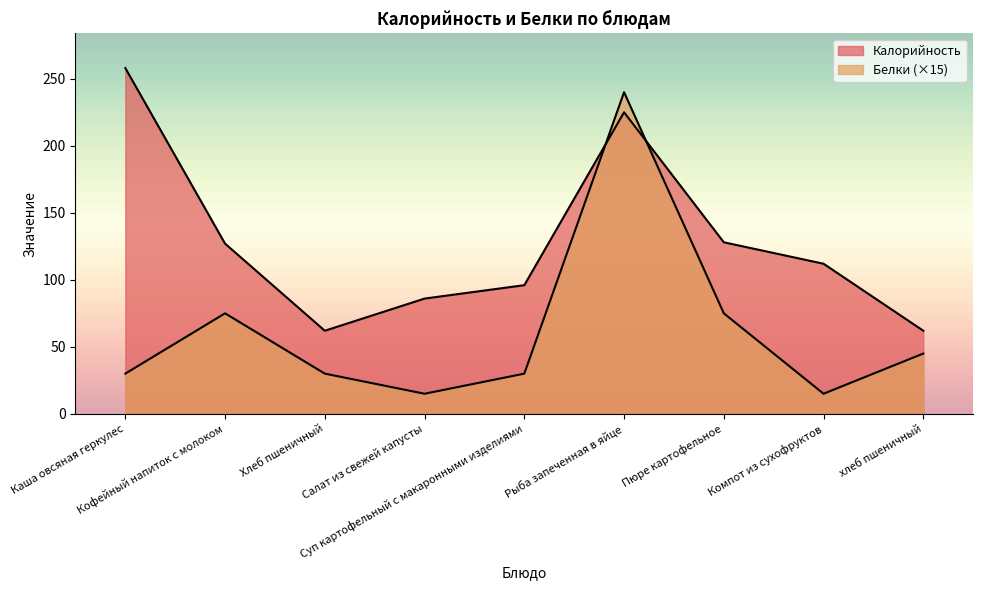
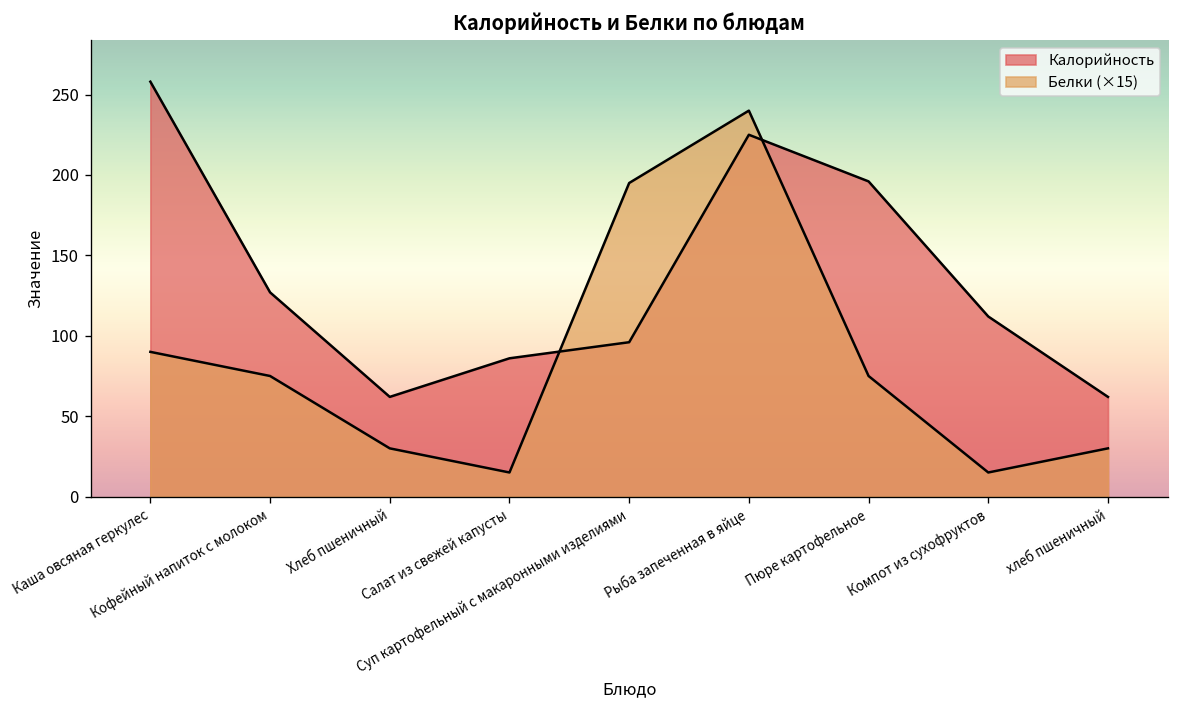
  {
    "Калорийность": {
      "Каша овсяная геркулес": 258,
      "Кофейный напиток с молоком": 127,
      "Хлеб пшеничный": 62,
      "Салат из свежей капусты": 86,
      "Суп картофельный с макаронными изделиями": 96,
      "Рыба запеченная в яйце": 225,
-     "Пюре картофельное": 128,
+     "Пюре картофельное": 196,
      "Компот из сухофруктов": 112,
      "хлеб пшеничный": 62
    },
    "Белки (×15)": {
-     "Каша овсяная геркулес": 30,
+     "Каша овсяная геркулес": 90,
      "Кофейный напиток с молоком": 75,
      "Хлеб пшеничный": 30,
      "Салат из свежей капусты": 15,
-     "Суп картофельный с макаронными изделиями": 30,
+     "Суп картофельный с макаронными изделиями": 195,
      "Рыба запеченная в яйце": 240,
      "Пюре картофельное": 75,
      "Компот из сухофруктов": 15,
-     "хлеб пшеничный": 45
+     "хлеб пшеничный": 30
    }
  }
